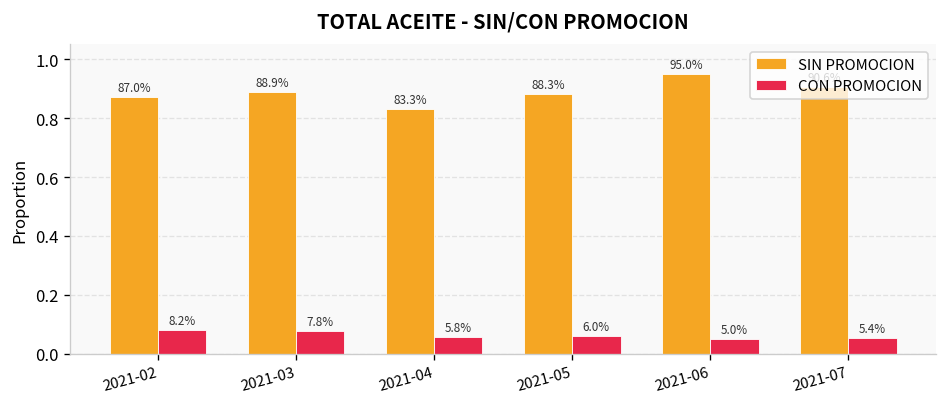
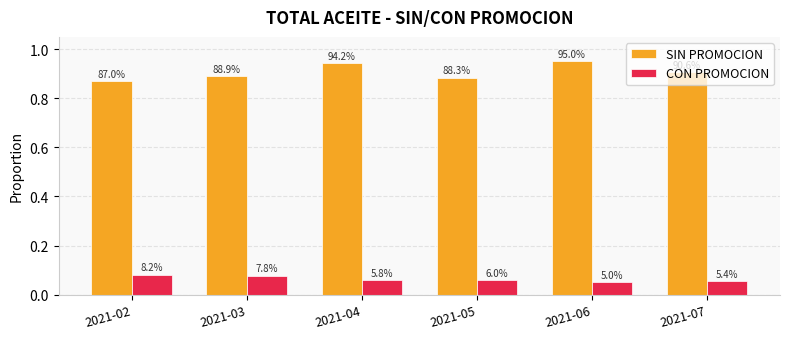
  {
    "SIN PROMOCION": {
      "2021-02": "87.0%",
      "2021-03": "88.9%",
-     "2021-04": "83.3%",
+     "2021-04": "94.2%",
      "2021-05": "88.3%",
      "2021-06": "95.0%"
    },
    "CON PROMOCION": {
      "2021-02": "8.2%",
      "2021-03": "7.8%",
      "2021-04": "5.8%",
      "2021-05": "6.0%",
      "2021-06": "5.0%",
      "2021-07": "5.4%"
    }
  }
